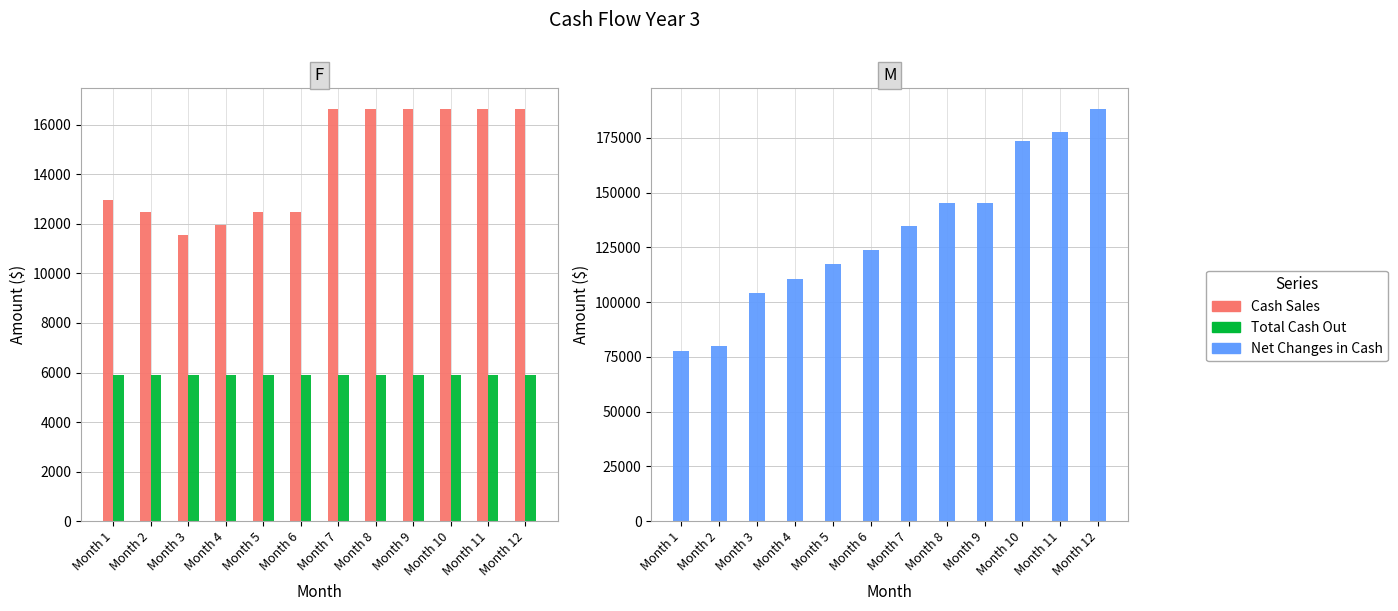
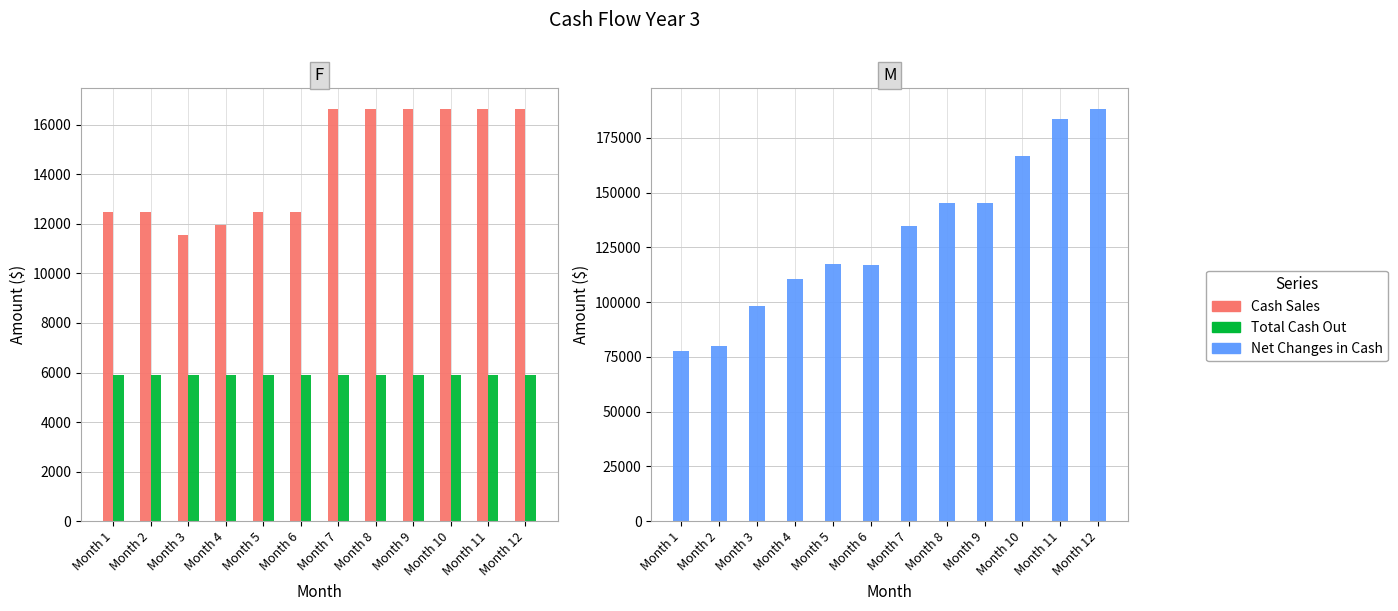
  {
    "F": {
      "Cash Sales": {
-       "Month 1": 13000,
+       "Month 1": 12500,
        "Month 2": 12500,
        "Month 3": 11600,
        "Month 4": 12000,
        "Month 5": 12500,
        "Month 6": 12500,
        "Month 7": 16600,
        "Month 8": 16600,
        "Month 9": 16600,
        "Month 10": 16600,
        "Month 11": 16600,
        "Month 12": 16600
      },
      "Total Cash Out": {
        "Month 1": 5900,
        "Month 2": 5900,
        "Month 3": 5900,
        "Month 4": 5900,
        "Month 5": 5900,
        "Month 6": 5900,
        "Month 7": 5900,
        "Month 8": 5900,
        "Month 9": 5900,
        "Month 10": 5900,
        "Month 11": 5900,
        "Month 12": 5900
      }
    },
    "M": {
      "Month 1": 78000,
      "Month 2": 80000,
-     "Month 3": 104000,
+     "Month 3": 98000,
      "Month 4": 111000,
      "Month 5": 117000,
-     "Month 6": 124000,
+     "Month 6": 117000,
      "Month 7": 135000,
      "Month 8": 145000,
      "Month 9": 145000,
-     "Month 10": 174000,
-     "Month 11": 178000,
+     "Month 10": 167000,
+     "Month 11": 183000,
      "Month 12": 188000
    }
  }
